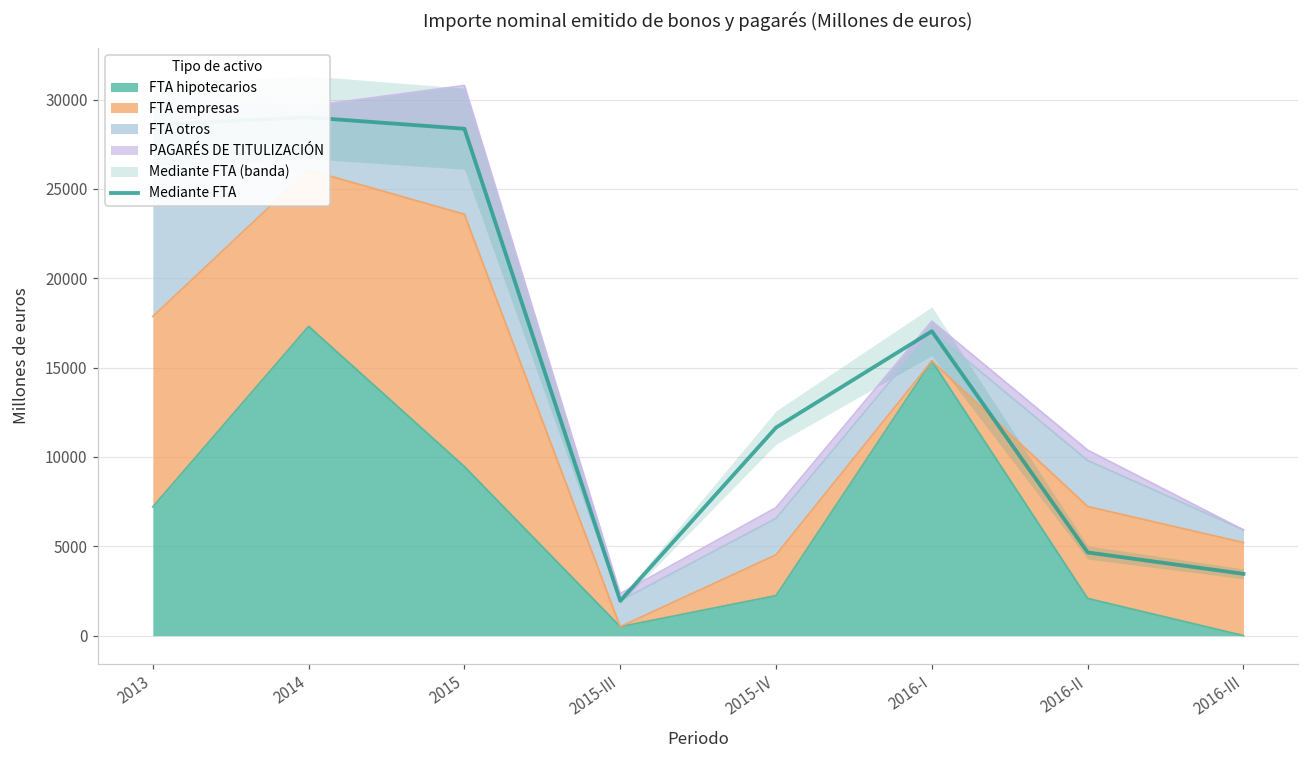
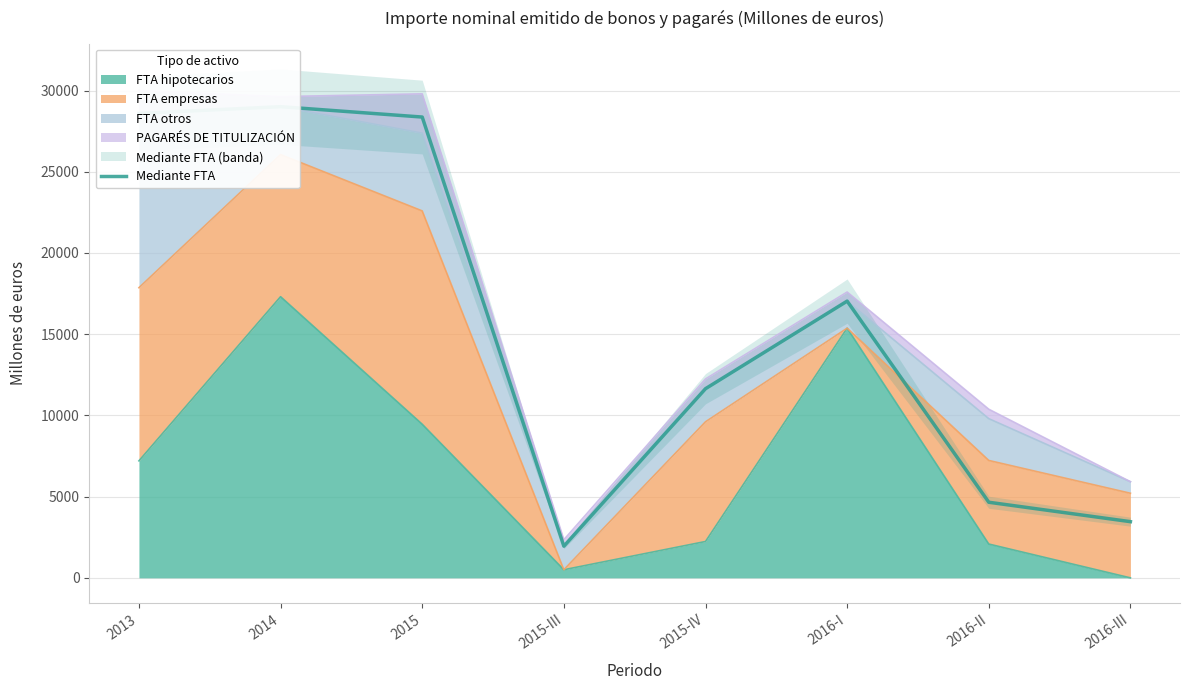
  {
    "FTA empresas": {
      "2013": 10700,
-     "2015": 14100,
-     "2015-IV": 2300,
+     "2015": 13100,
+     "2015-IV": 7400,
      "2016-II": 5100,
      "2016-III": 5200
    }
  }
